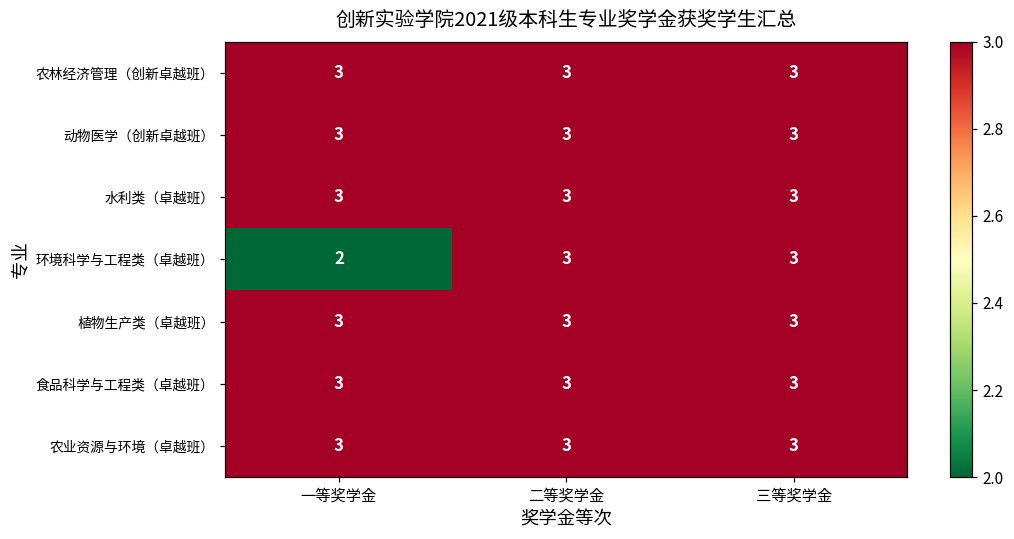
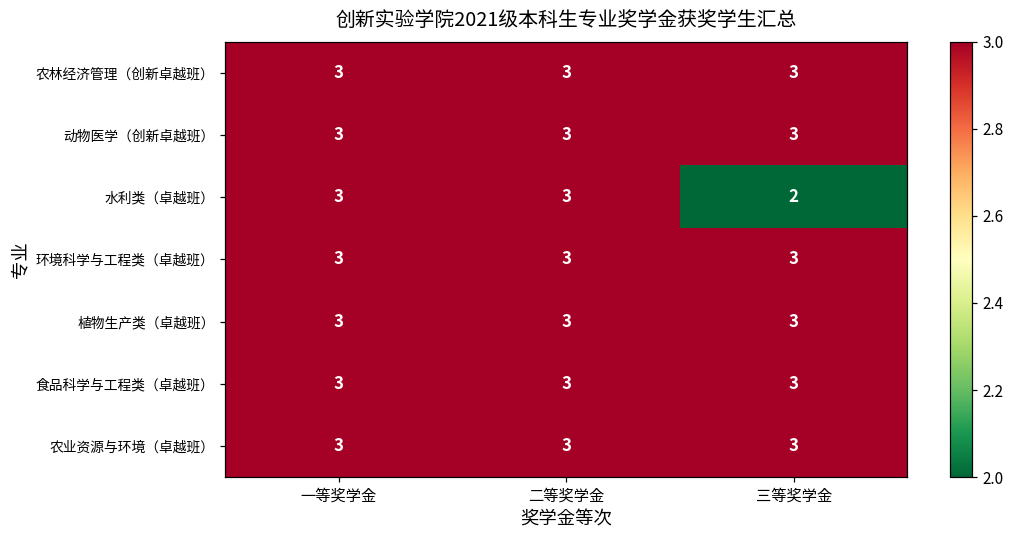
  {
    "农林经济管理（创新卓越班）": {
      "一等奖学金": 3,
      "二等奖学金": 3,
      "三等奖学金": 3
    },
    "动物医学（创新卓越班）": {
      "一等奖学金": 3,
      "二等奖学金": 3,
      "三等奖学金": 3
    },
    "水利类（卓越班）": {
      "一等奖学金": 3,
      "二等奖学金": 3,
-     "三等奖学金": 3
+     "三等奖学金": 2
    },
    "环境科学与工程类（卓越班）": {
-     "一等奖学金": 2,
+     "一等奖学金": 3,
      "二等奖学金": 3,
      "三等奖学金": 3
    },
    "植物生产类（卓越班）": {
      "一等奖学金": 3,
      "二等奖学金": 3,
      "三等奖学金": 3
    },
    "食品科学与工程类（卓越班）": {
      "一等奖学金": 3,
      "二等奖学金": 3,
      "三等奖学金": 3
    },
    "农业资源与环境（卓越班）": {
      "一等奖学金": 3,
      "二等奖学金": 3,
      "三等奖学金": 3
    }
  }
